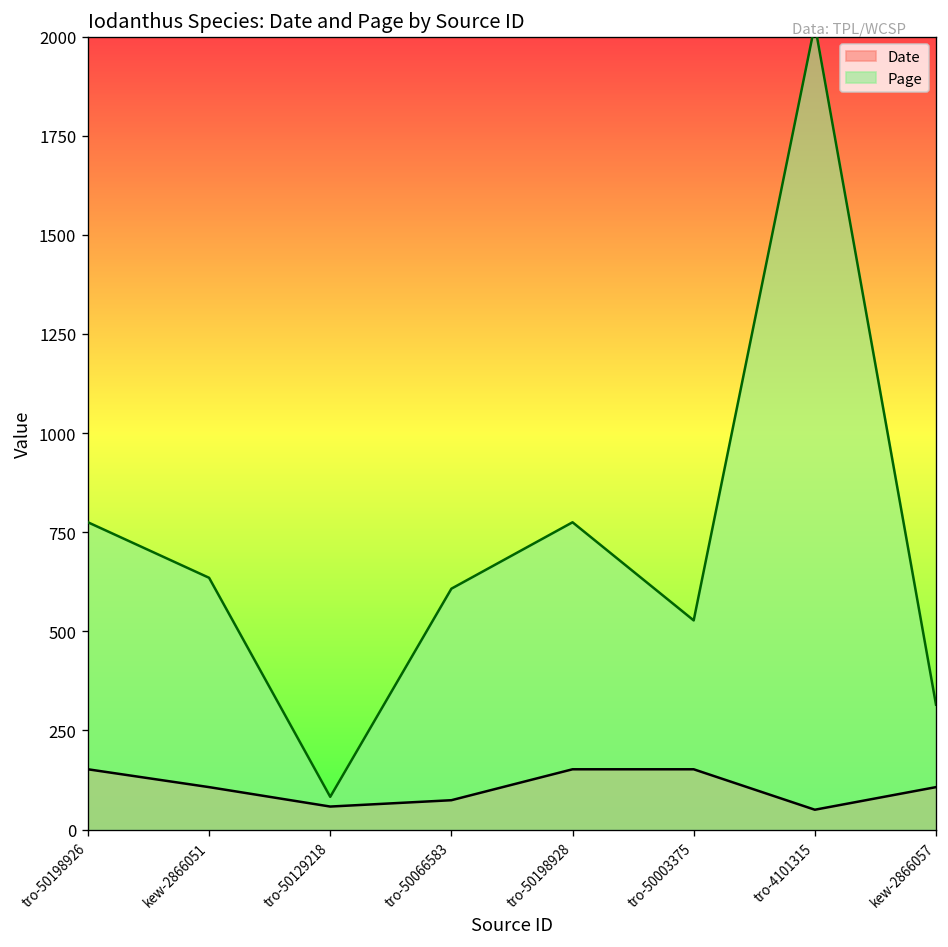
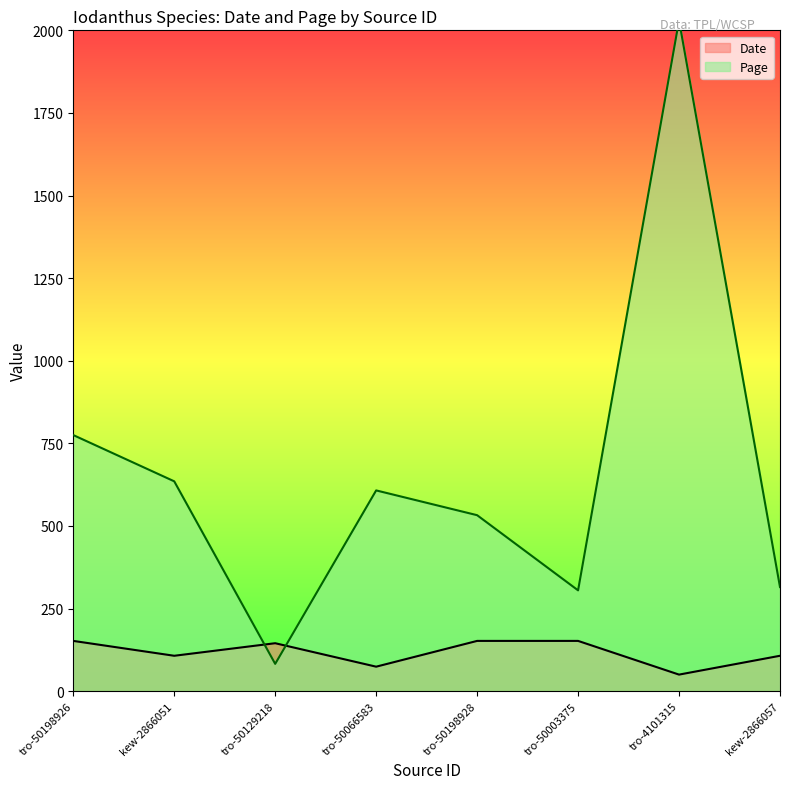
  {
    "Date": {
      "tro-50198926": 150,
      "kew-2866051": 110,
-     "tro-50129218": 60,
+     "tro-50129218": 150,
      "tro-50066583": 70,
      "tro-50198928": 150,
      "tro-50003375": 150,
      "tro-4101315": 50,
      "kew-2866057": 110
    },
    "Page": {
      "tro-50198926": 780,
      "kew-2866051": 640,
      "tro-50129218": 80,
      "tro-50066583": 610,
-     "tro-50198928": 780,
-     "tro-50003375": 530,
+     "tro-50198928": 530,
+     "tro-50003375": 310,
      "kew-2866057": 320
    }
  }
